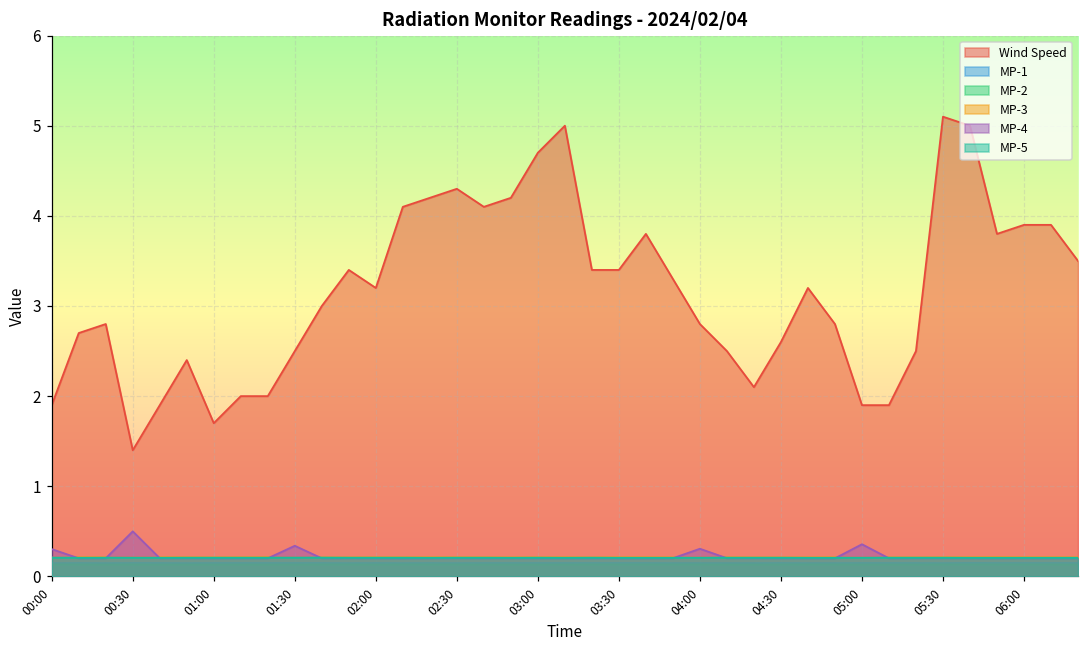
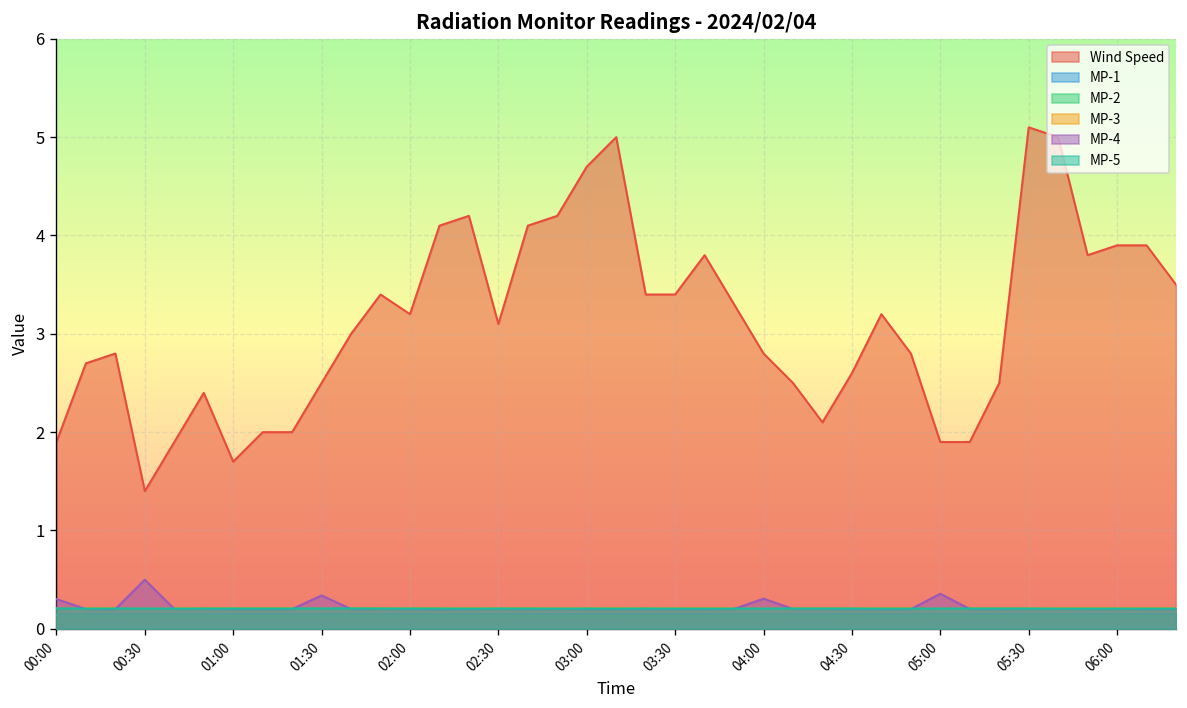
  {
    "Wind Speed": {
      "00:00": 1.9,
      "00:30": 1.4,
      "01:00": 1.7,
      "01:30": 2.5,
      "02:00": 3.2,
-     "02:30": 4.3,
+     "02:30": 3.1,
      "03:00": 4.7,
      "03:30": 3.4,
      "04:00": 2.8,
      "04:30": 2.6,
      "05:00": 1.9,
      "05:30": 5.1,
      "06:00": 3.9
    },
    "MP-4": {
      "00:00": 0.3,
      "00:30": 0.5,
      "01:30": 0.3,
      "04:00": 0.3,
      "05:00": 0.4
    }
  }
